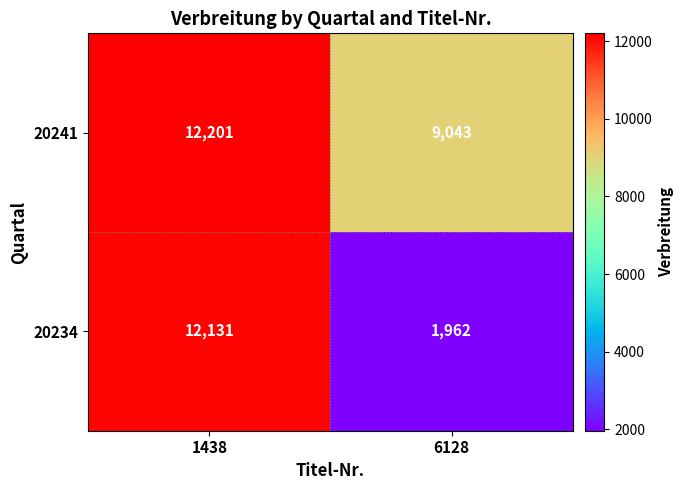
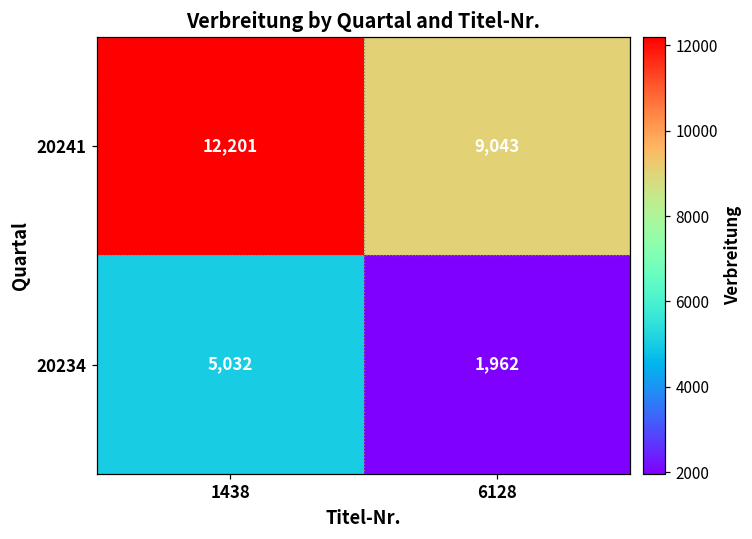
  {
    "20241": {
      "1438": "12,201",
      "6128": "9,043"
    },
    "20234": {
-     "1438": "12,131",
+     "1438": "5,032",
      "6128": "1,962"
    }
  }
